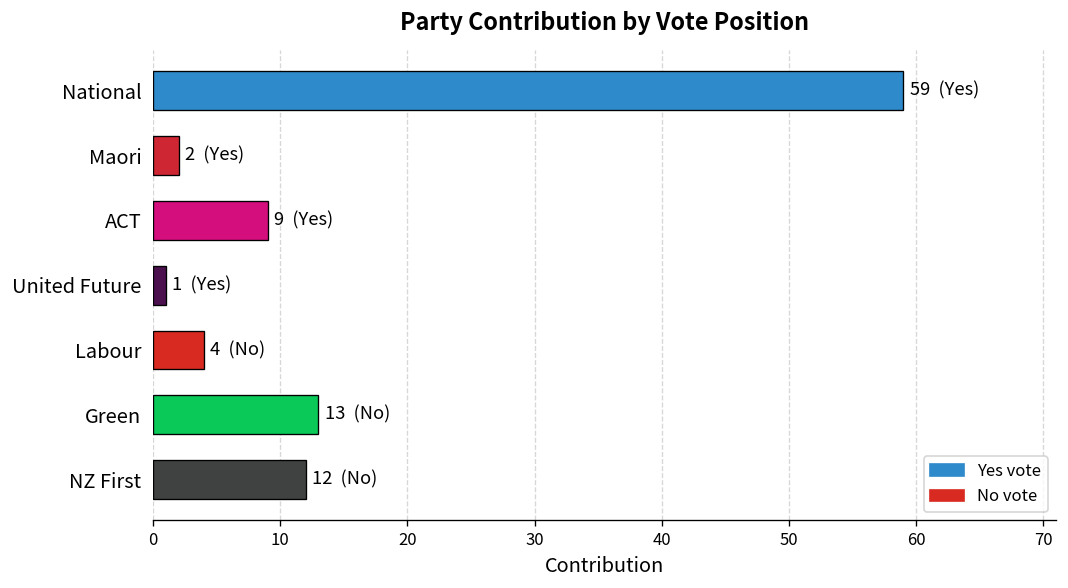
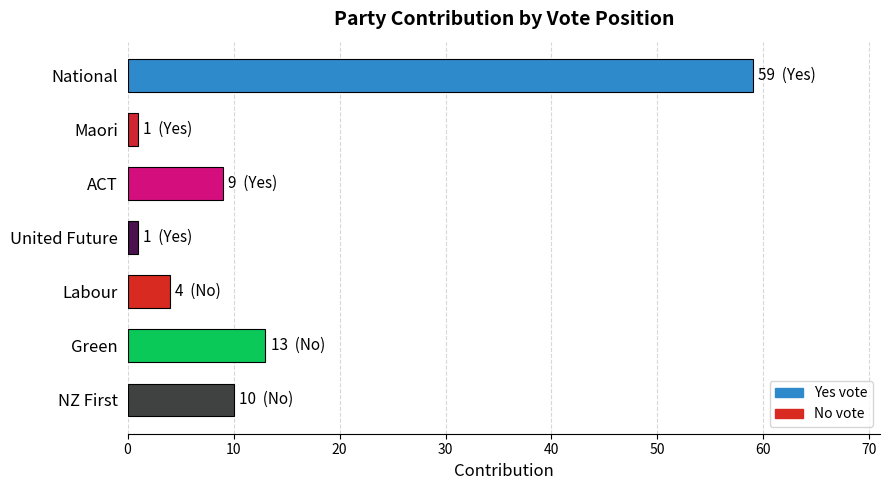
  {
    "National": 59,
-   "Maori": 2,
+   "Maori": 1,
    "ACT": 9,
    "United Future": 1,
    "Labour": 4,
    "Green": 13,
-   "NZ First": 12
+   "NZ First": 10
  }
